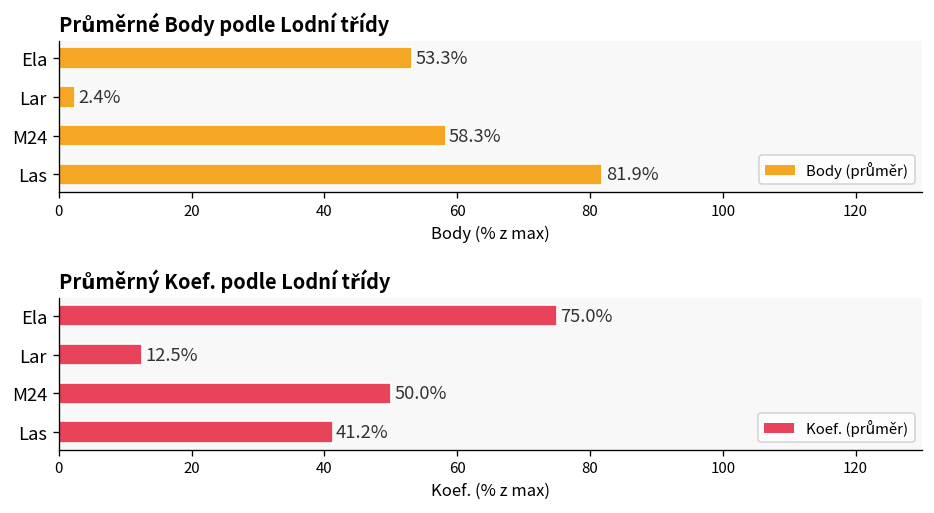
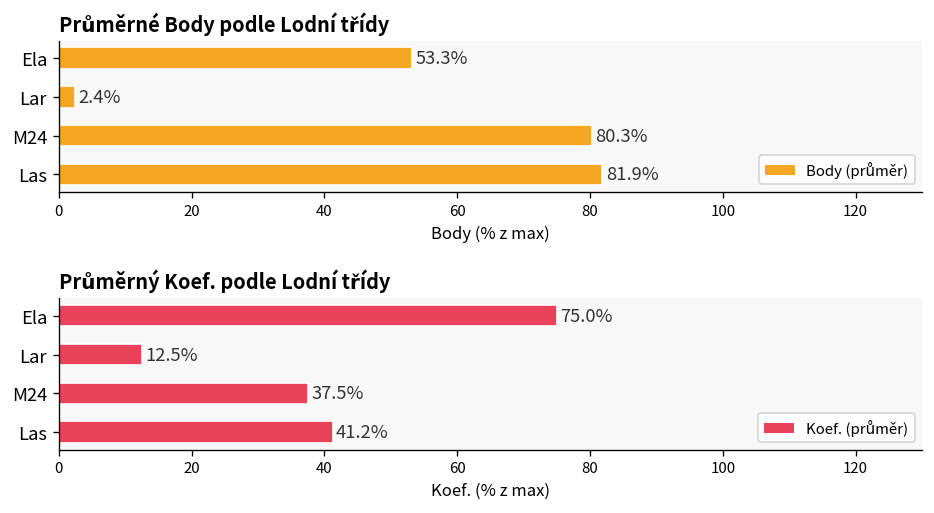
  {
    "Průměrné Body podle Lodní třídy": {
      "Ela": "53.3%",
      "Lar": "2.4%",
-     "M24": "58.3%",
+     "M24": "80.3%",
      "Las": "81.9%"
    },
    "Průměrný Koef. podle Lodní třídy": {
      "Ela": "75.0%",
      "Lar": "12.5%",
-     "M24": "50.0%",
+     "M24": "37.5%",
      "Las": "41.2%"
    }
  }
